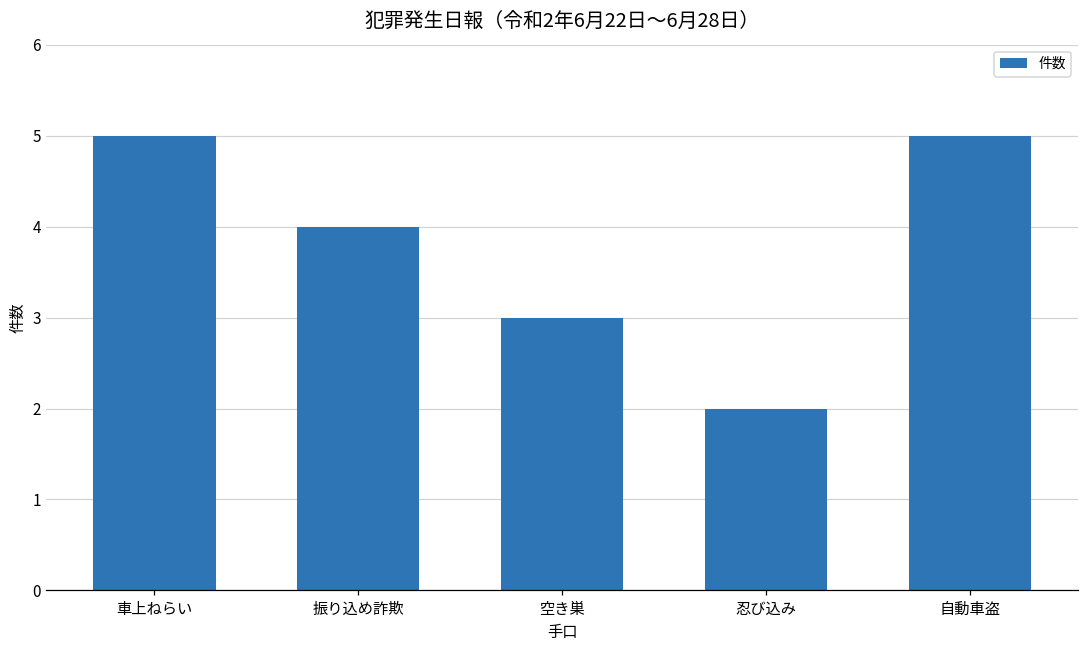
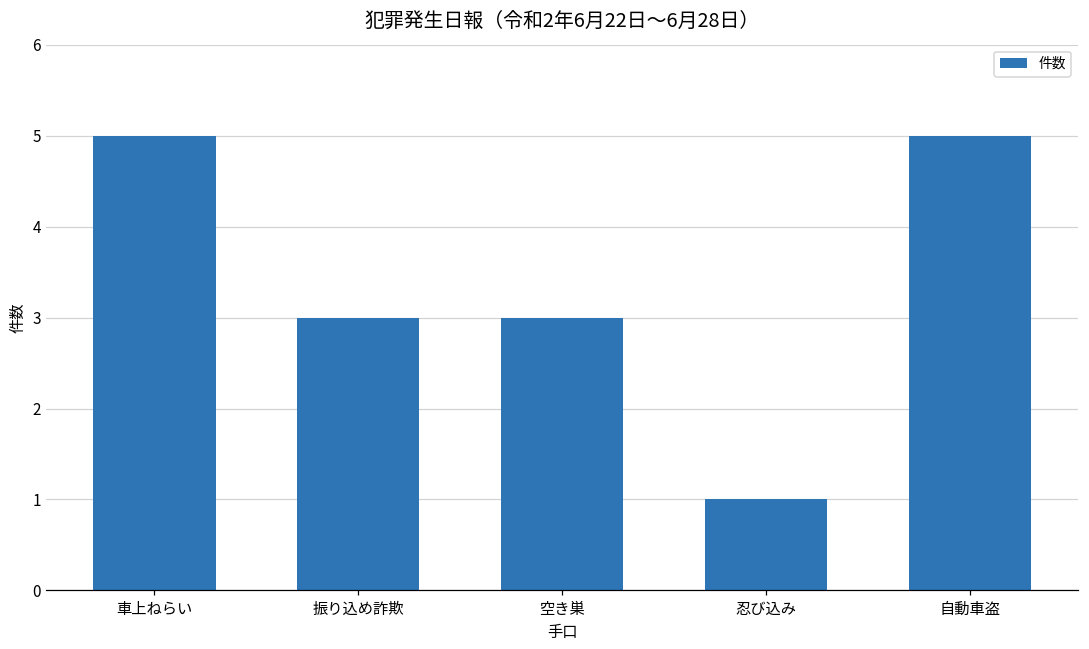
  {
    "車上ねらい": 5,
-   "振り込め詐欺": 4,
+   "振り込め詐欺": 3,
    "空き巣": 3,
-   "忍び込み": 2,
+   "忍び込み": 1,
    "自動車盗": 5
  }
